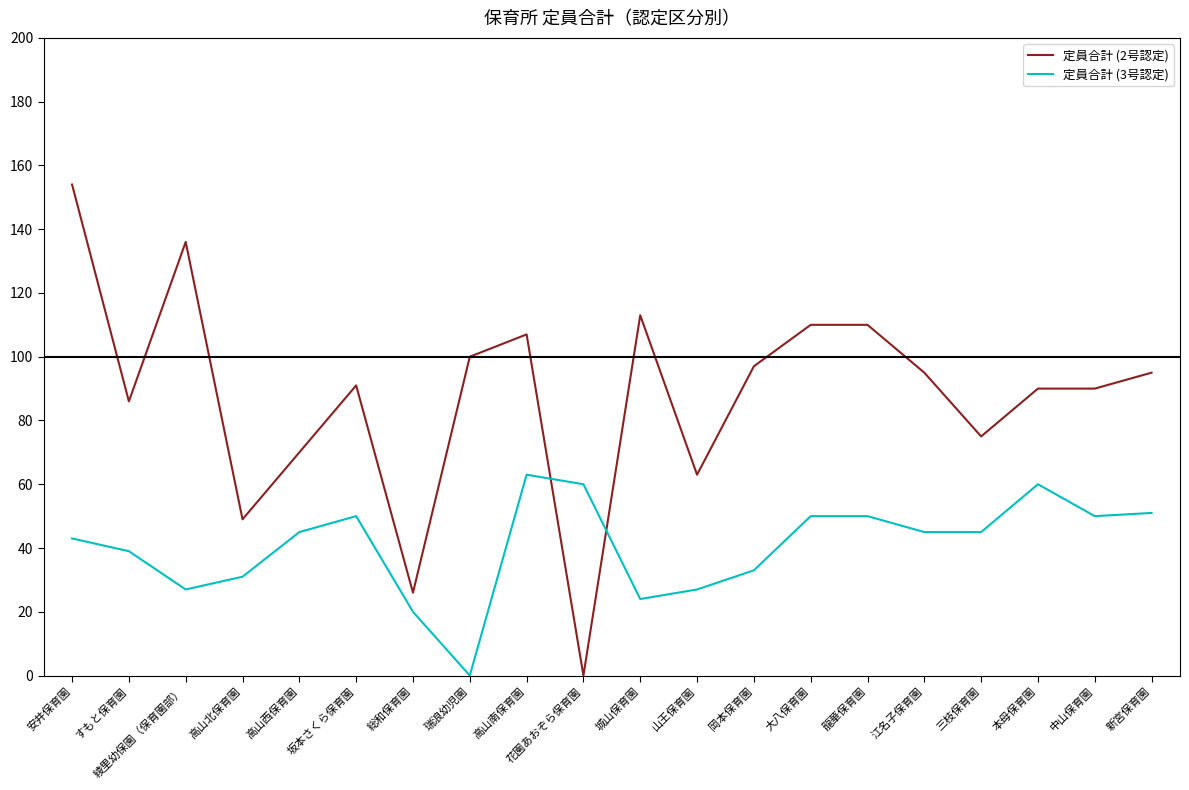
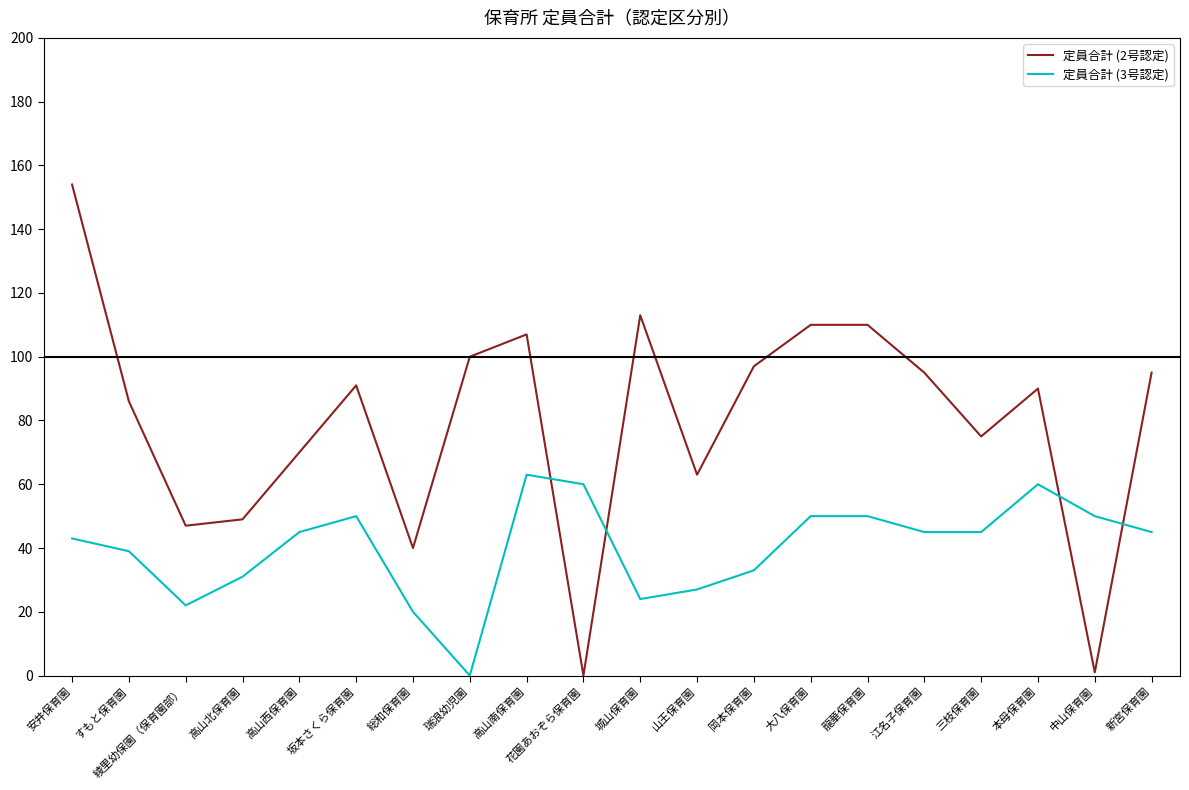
  {
    "定員合計 (2号認定)": {
      "安井保育園": 154,
      "すもと保育園": 86,
-     "綾里幼保園（保育園部）": 136,
+     "綾里幼保園（保育園部）": 47,
      "高山北保育園": 49,
      "高山西保育園": 70,
      "坂本さくら保育園": 91,
-     "総和保育園": 26,
+     "総和保育園": 40,
      "瑞浪幼児園": 100,
      "高山南保育園": 107,
      "花園あおぞら保育園": 0,
      "城山保育園": 113,
      "山王保育園": 63,
      "岡本保育園": 97,
      "大八保育園": 110,
      "龍華保育園": 110,
      "江名子保育園": 95,
      "三枝保育園": 75,
      "本母保育園": 90,
-     "中山保育園": 90,
+     "中山保育園": 1,
      "新宮保育園": 95
    },
    "定員合計 (3号認定)": {
      "安井保育園": 43,
      "すもと保育園": 39,
-     "綾里幼保園（保育園部）": 27,
+     "綾里幼保園（保育園部）": 22,
      "高山北保育園": 31,
      "高山西保育園": 45,
      "坂本さくら保育園": 50,
      "総和保育園": 20,
      "瑞浪幼児園": 0,
      "高山南保育園": 63,
      "花園あおぞら保育園": 60,
      "城山保育園": 24,
      "山王保育園": 27,
      "岡本保育園": 33,
      "大八保育園": 50,
      "龍華保育園": 50,
      "江名子保育園": 45,
      "三枝保育園": 45,
      "本母保育園": 60,
      "中山保育園": 50,
-     "新宮保育園": 51
+     "新宮保育園": 45
    }
  }
